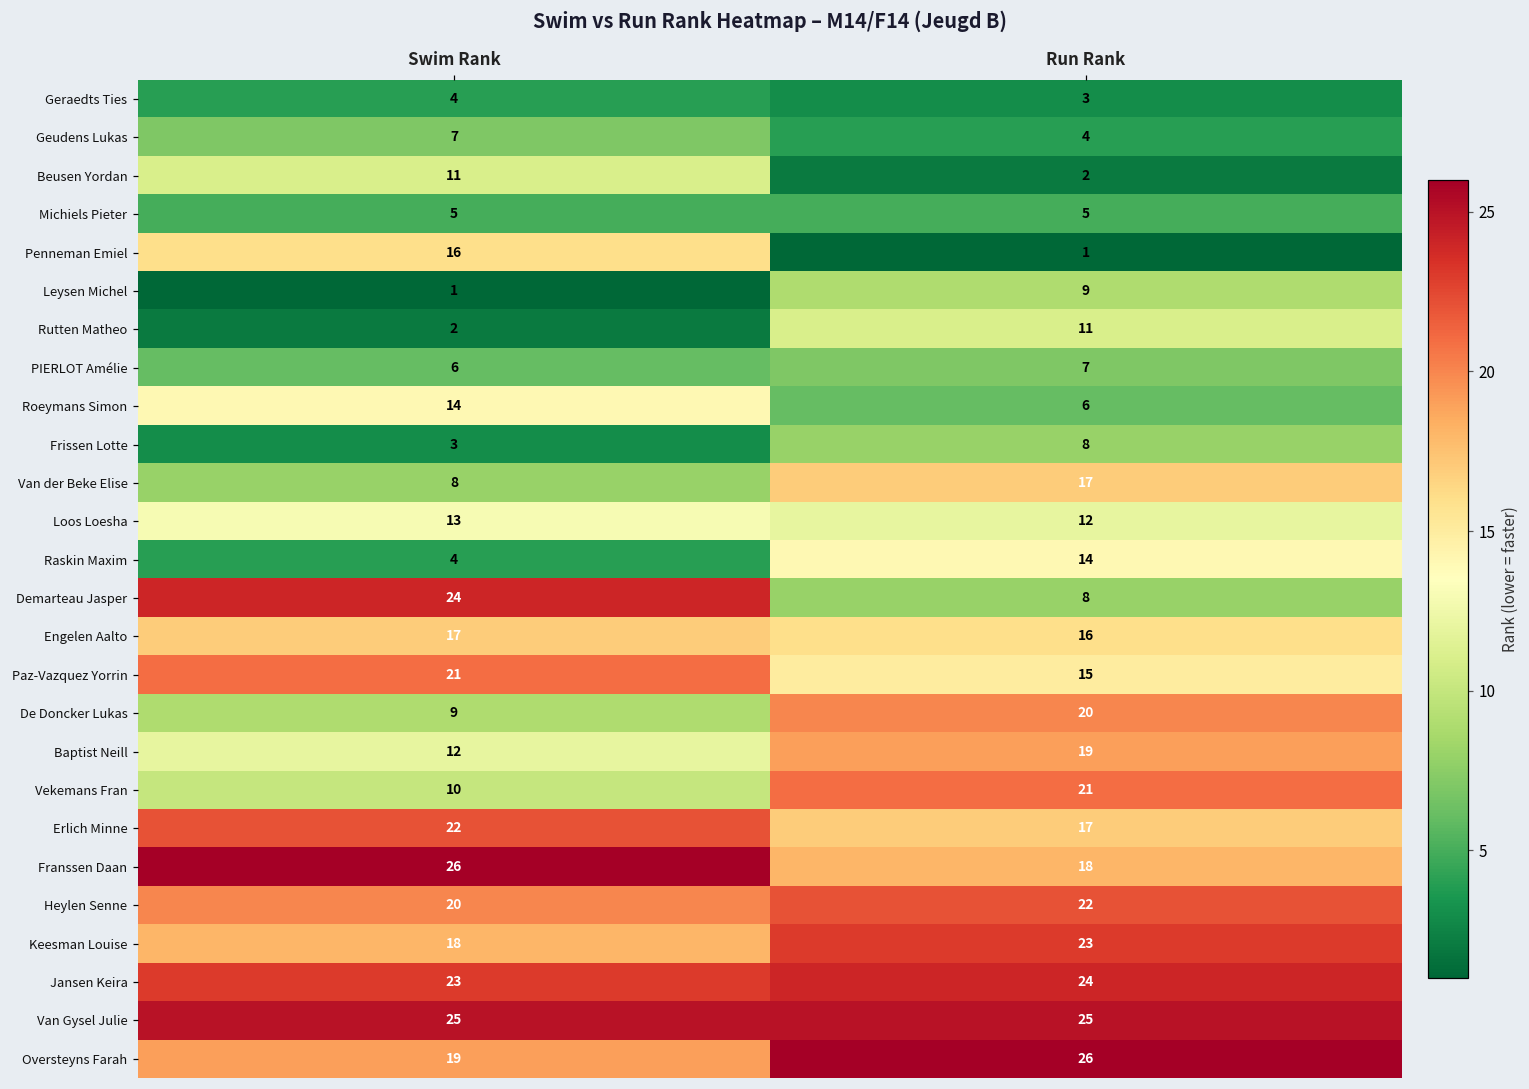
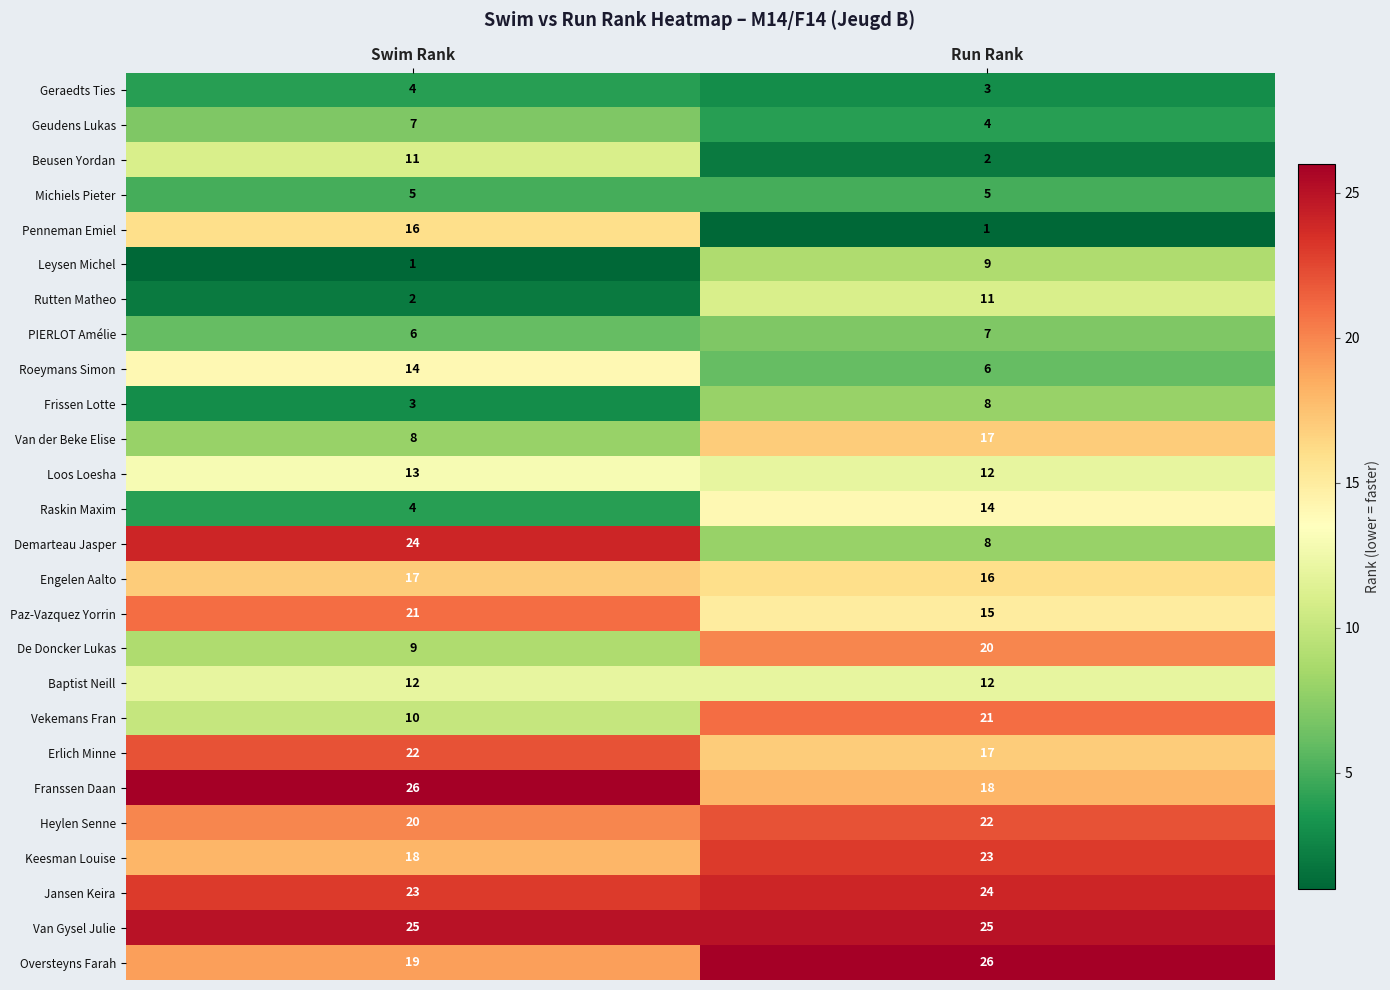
  {
    "Geraedts Ties": {
      "Swim Rank": 4,
      "Run Rank": 3
    },
    "Geudens Lukas": {
      "Swim Rank": 7,
      "Run Rank": 4
    },
    "Beusen Yordan": {
      "Swim Rank": 11,
      "Run Rank": 2
    },
    "Michiels Pieter": {
      "Swim Rank": 5,
      "Run Rank": 5
    },
    "Penneman Emiel": {
      "Swim Rank": 16,
      "Run Rank": 1
    },
    "Leysen Michel": {
      "Swim Rank": 1,
      "Run Rank": 9
    },
    "Rutten Matheo": {
      "Swim Rank": 2,
      "Run Rank": 11
    },
    "PIERLOT Amélie": {
      "Swim Rank": 6,
      "Run Rank": 7
    },
    "Roeymans Simon": {
      "Swim Rank": 14,
      "Run Rank": 6
    },
    "Frissen Lotte": {
      "Swim Rank": 3,
      "Run Rank": 8
    },
    "Van der Beke Elise": {
      "Swim Rank": 8,
      "Run Rank": 17
    },
    "Loos Loesha": {
      "Swim Rank": 13,
      "Run Rank": 12
    },
    "Raskin Maxim": {
      "Swim Rank": 4,
      "Run Rank": 14
    },
    "Demarteau Jasper": {
      "Swim Rank": 24,
      "Run Rank": 8
    },
    "Engelen Aalto": {
      "Swim Rank": 17,
      "Run Rank": 16
    },
    "Paz-Vazquez Yorrin": {
      "Swim Rank": 21,
      "Run Rank": 15
    },
    "De Doncker Lukas": {
      "Swim Rank": 9,
      "Run Rank": 20
    },
    "Baptist Neill": {
      "Swim Rank": 12,
-     "Run Rank": 19
+     "Run Rank": 12
    },
    "Vekemans Fran": {
      "Swim Rank": 10,
      "Run Rank": 21
    },
    "Erlich Minne": {
      "Swim Rank": 22,
      "Run Rank": 17
    },
    "Franssen Daan": {
      "Swim Rank": 26,
      "Run Rank": 18
    },
    "Heylen Senne": {
      "Swim Rank": 20,
      "Run Rank": 22
    },
    "Keesman Louise": {
      "Swim Rank": 18,
      "Run Rank": 23
    },
    "Jansen Keira": {
      "Swim Rank": 23,
      "Run Rank": 24
    },
    "Van Gysel Julie": {
      "Swim Rank": 25,
      "Run Rank": 25
    },
    "Oversteyns Farah": {
      "Swim Rank": 19,
      "Run Rank": 26
    }
  }
